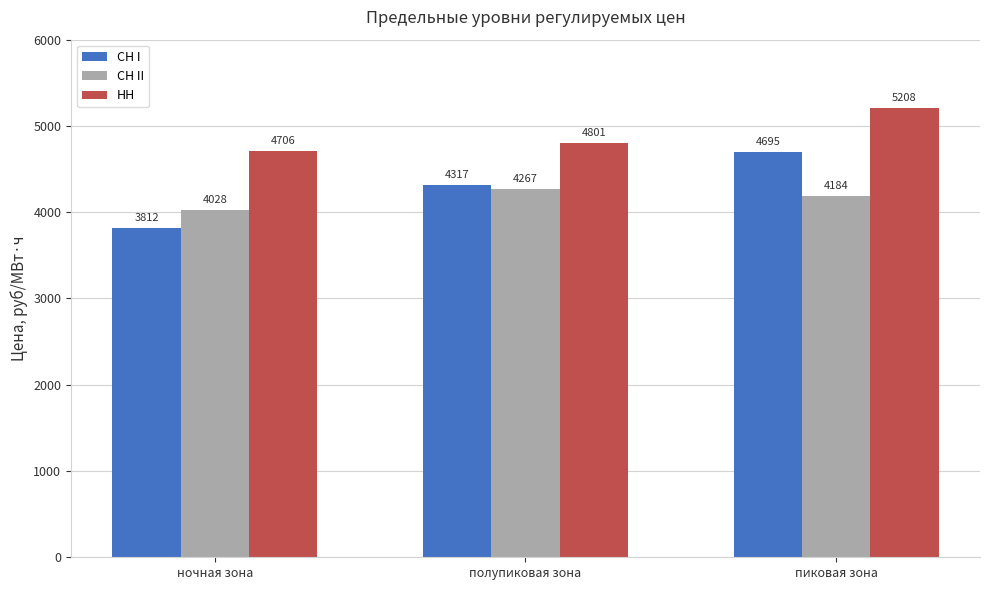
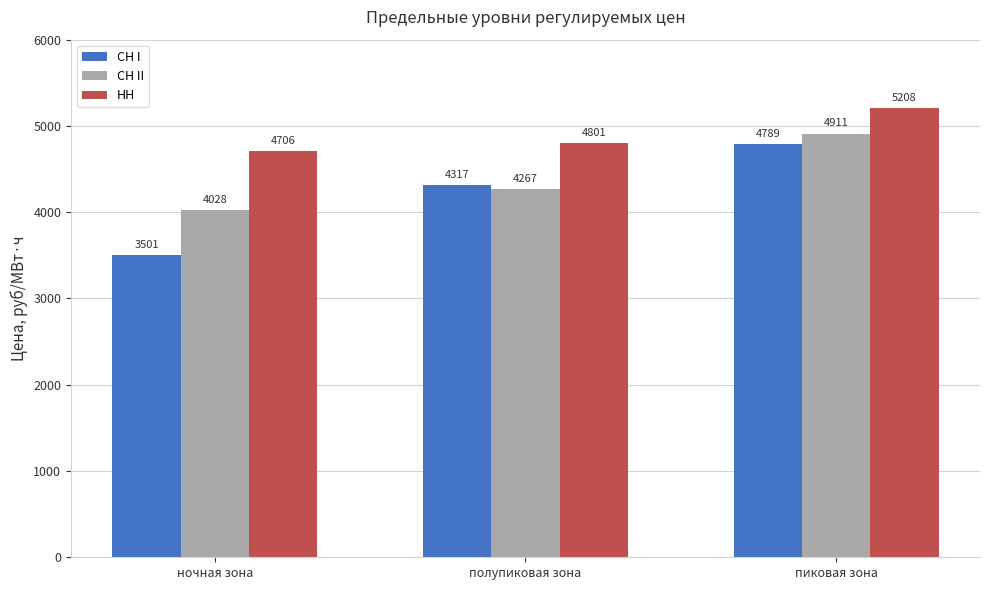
  {
    "СН I": {
-     "ночная зона": 3812,
+     "ночная зона": 3501,
      "полупиковая зона": 4317,
-     "пиковая зона": 4695
+     "пиковая зона": 4789
    },
    "СН II": {
      "ночная зона": 4028,
      "полупиковая зона": 4267,
-     "пиковая зона": 4184
+     "пиковая зона": 4911
    },
    "НН": {
      "ночная зона": 4706,
      "полупиковая зона": 4801,
      "пиковая зона": 5208
    }
  }
